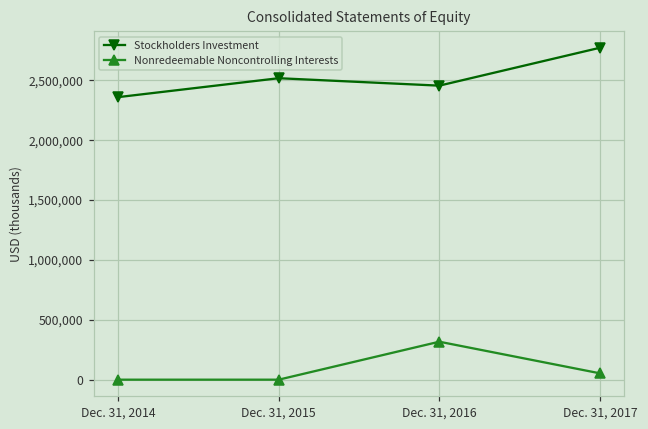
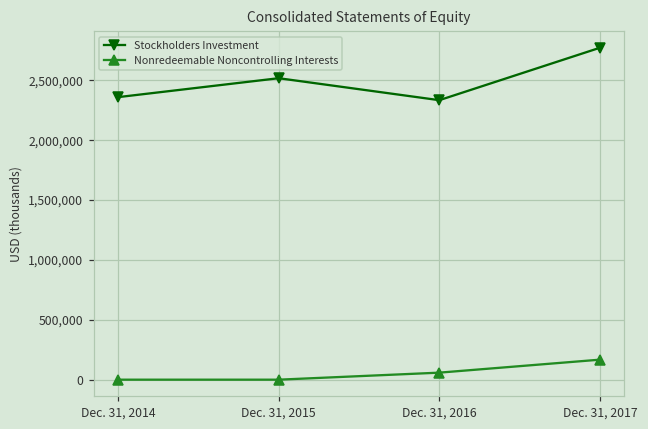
  {
    "Stockholders Investment": {
      "Dec. 31, 2014": "2,360,000",
      "Dec. 31, 2015": "2,520,000",
-     "Dec. 31, 2016": "2,460,000",
+     "Dec. 31, 2016": "2,330,000",
      "Dec. 31, 2017": "2,770,000"
    },
    "Nonredeemable Noncontrolling Interests": {
      "Dec. 31, 2014": "0",
      "Dec. 31, 2015": "0",
-     "Dec. 31, 2016": "320,000",
-     "Dec. 31, 2017": "50,000"
+     "Dec. 31, 2016": "60,000",
+     "Dec. 31, 2017": "170,000"
    }
  }
